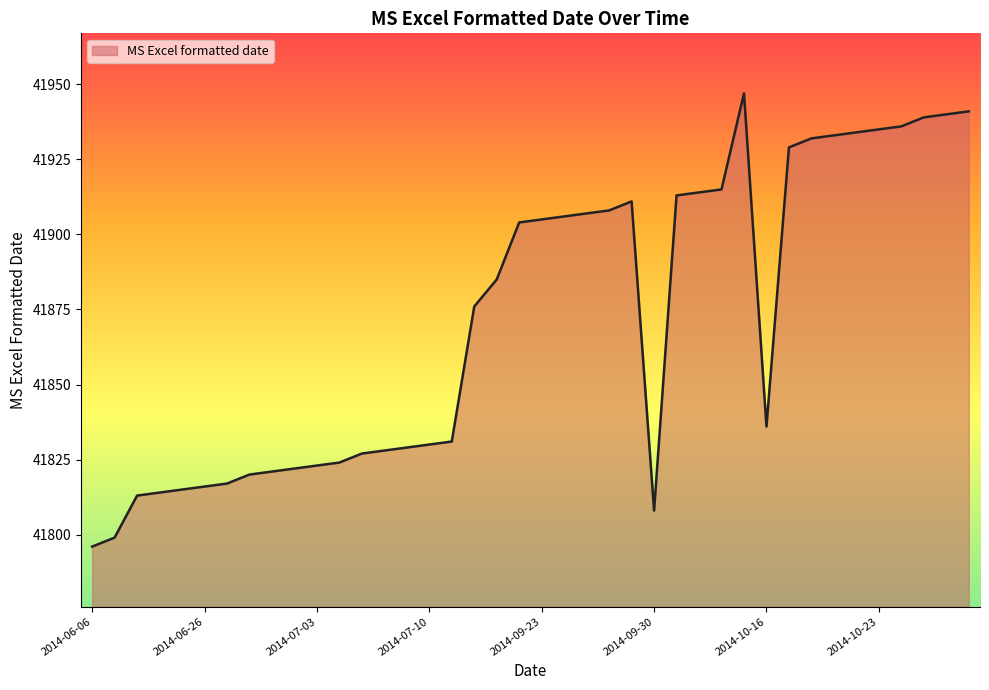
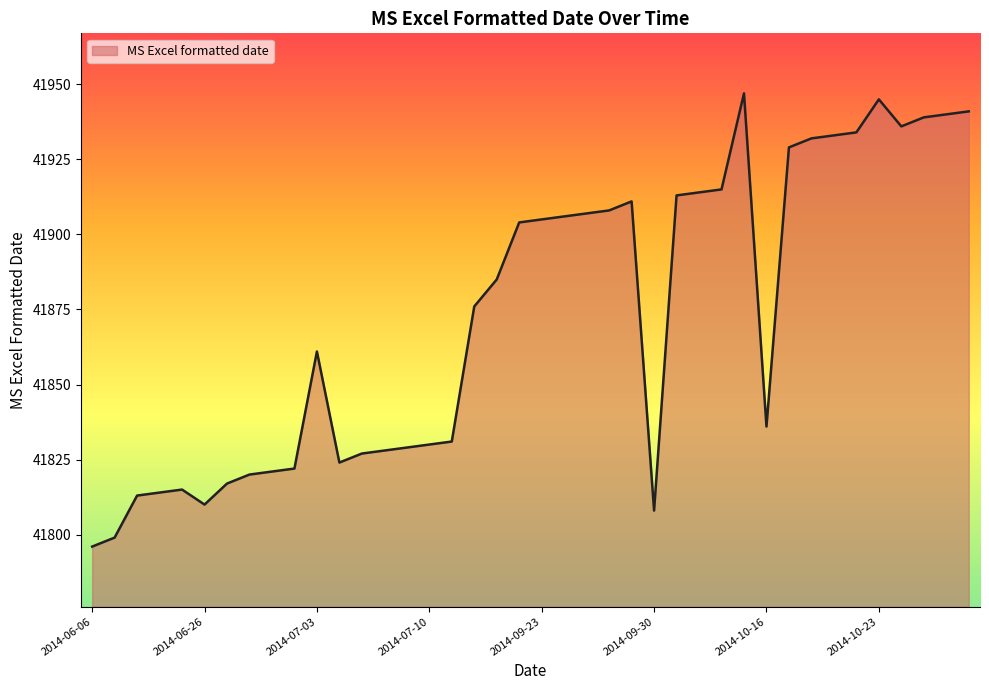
  {
    "2014-06-06": 41796,
-   "2014-06-26": 41816,
-   "2014-07-03": 41823,
+   "2014-06-26": 41810,
+   "2014-07-03": 41861,
    "2014-07-10": 41830,
    "2014-09-23": 41905,
    "2014-09-30": 41808,
    "2014-10-16": 41836,
-   "2014-10-23": 41935
+   "2014-10-23": 41945
  }
